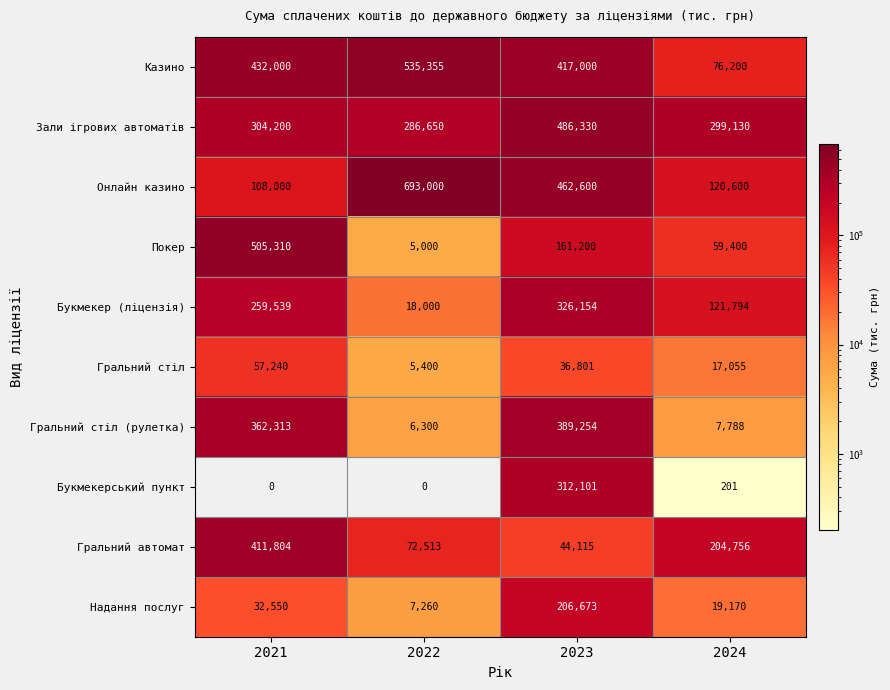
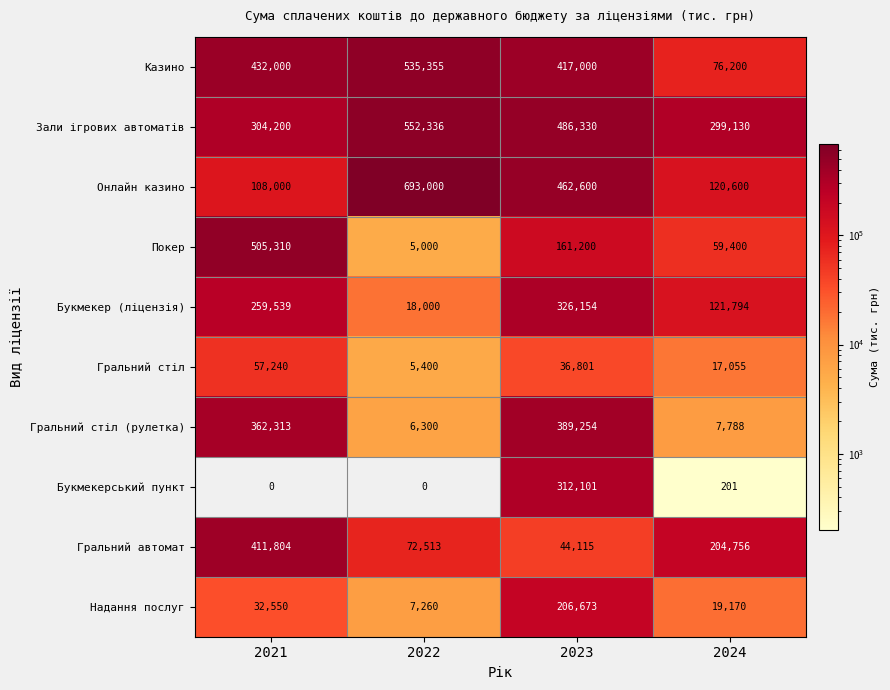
  {
    "Казино": {
      "2021": "432,000",
      "2022": "535,355",
      "2023": "417,000",
      "2024": "76,200"
    },
    "Зали ігрових автоматів": {
      "2021": "304,200",
-     "2022": "286,650",
+     "2022": "552,336",
      "2023": "486,330",
      "2024": "299,130"
    },
    "Онлайн казино": {
      "2021": "108,000",
      "2022": "693,000",
      "2023": "462,600",
      "2024": "120,600"
    },
    "Покер": {
      "2021": "505,310",
      "2022": "5,000",
      "2023": "161,200",
      "2024": "59,400"
    },
    "Букмекер (ліцензія)": {
      "2021": "259,539",
      "2022": "18,000",
      "2023": "326,154",
      "2024": "121,794"
    },
    "Гральний стіл": {
      "2021": "57,240",
      "2022": "5,400",
      "2023": "36,801",
      "2024": "17,055"
    },
    "Гральний стіл (рулетка)": {
      "2021": "362,313",
      "2022": "6,300",
      "2023": "389,254",
      "2024": "7,788"
    },
    "Букмекерський пункт": {
      "2021": "0",
      "2022": "0",
      "2023": "312,101",
      "2024": "201"
    },
    "Гральний автомат": {
      "2021": "411,804",
      "2022": "72,513",
      "2023": "44,115",
      "2024": "204,756"
    },
    "Надання послуг": {
      "2021": "32,550",
      "2022": "7,260",
      "2023": "206,673",
      "2024": "19,170"
    }
  }
